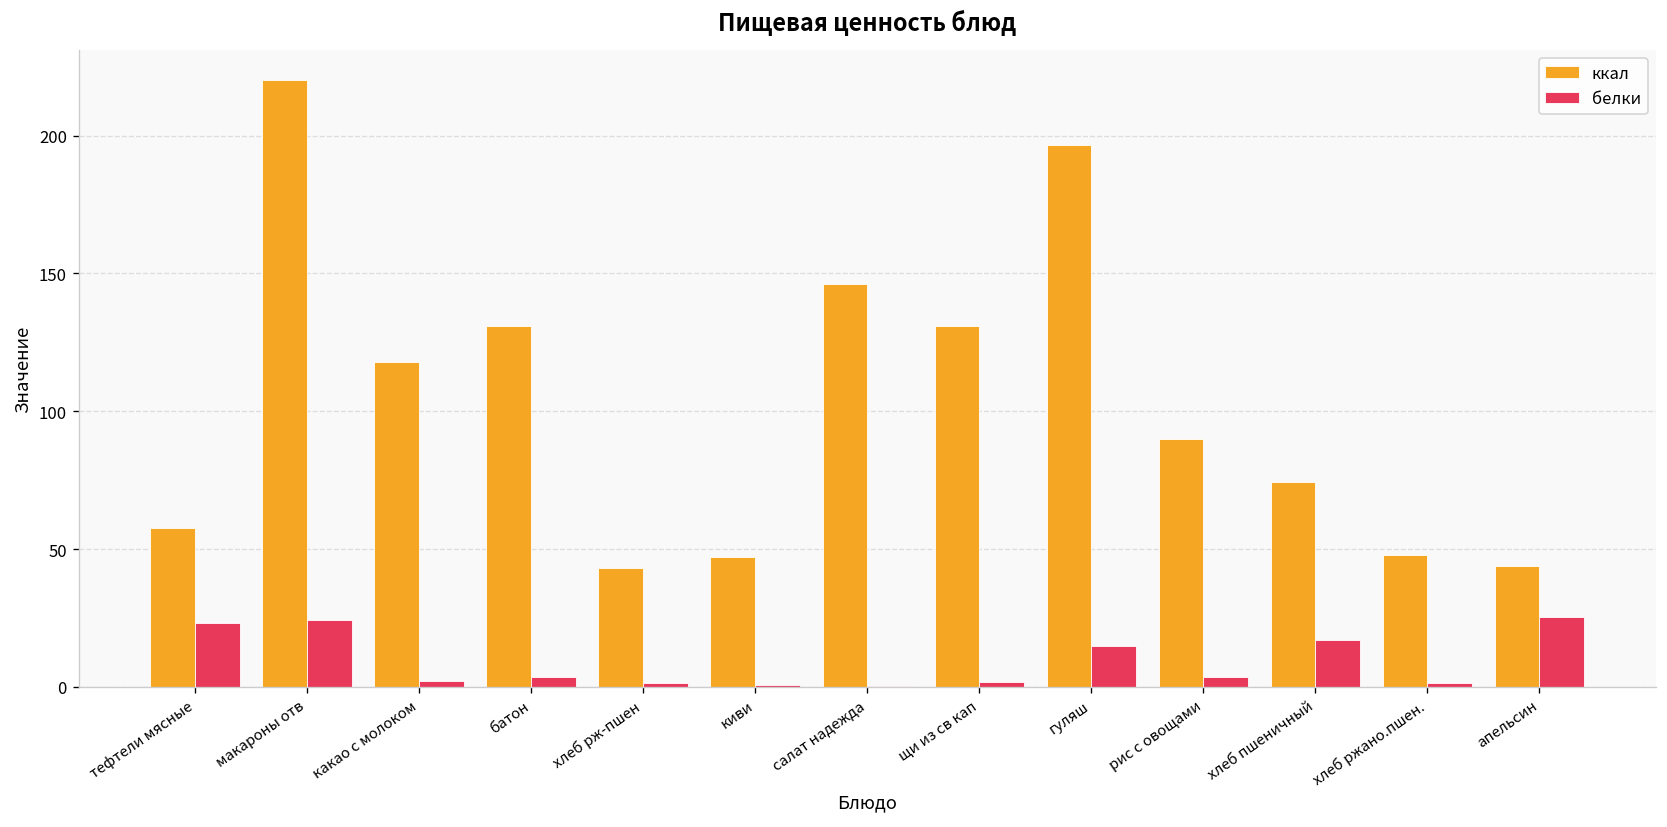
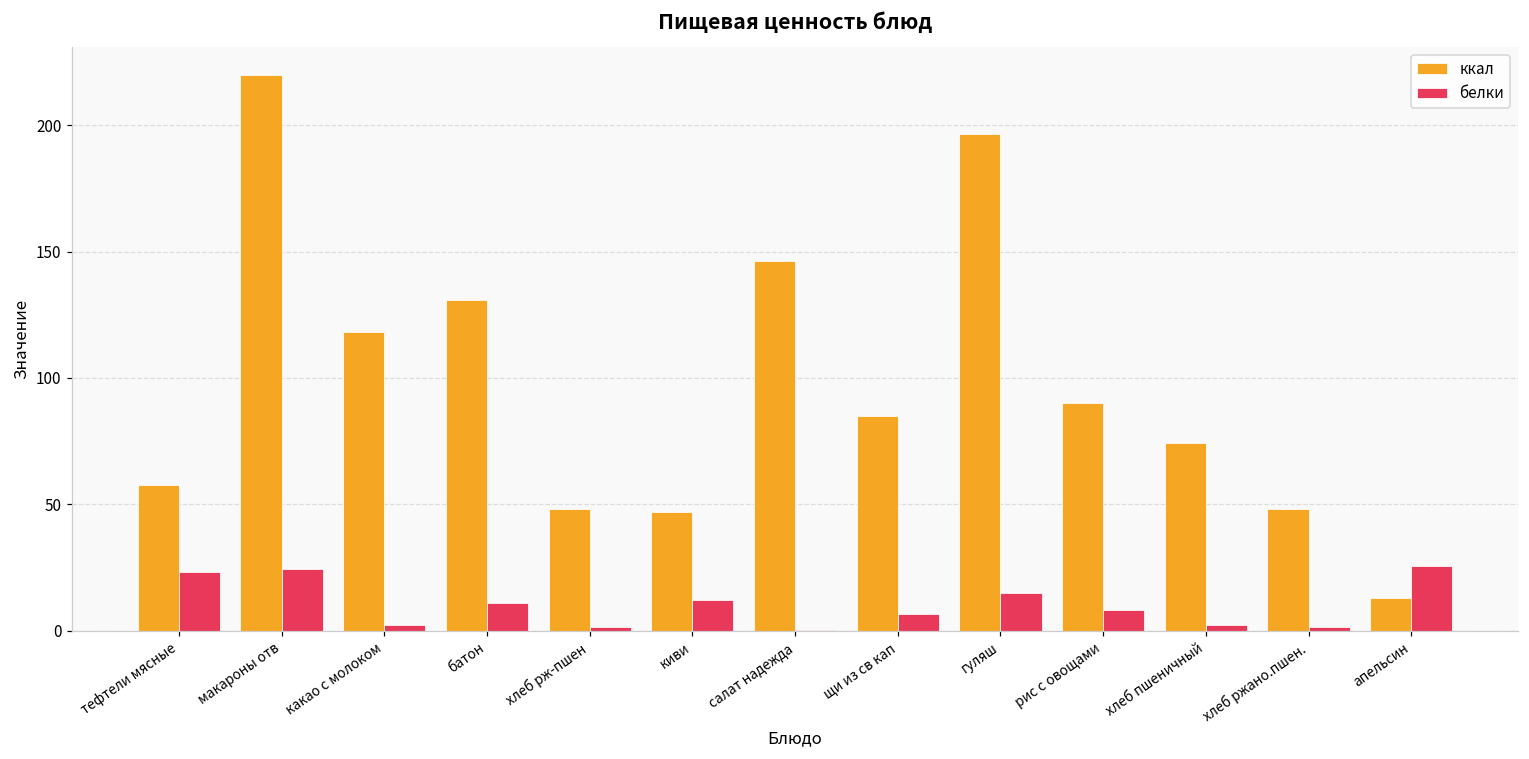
  {
    "ккал": {
      "тефтели мясные": 58,
      "макароны отв": 220,
      "какао с молоком": 118,
      "батон": 131,
-     "хлеб рж-пшен": 43,
+     "хлеб рж-пшен": 48,
      "киви": 47,
      "салат надежда": 146,
-     "щи из св кап": 131,
+     "щи из св кап": 85,
      "гуляш": 197,
      "рис с овощами": 90,
      "хлеб пшеничный": 74,
      "хлеб ржано.пшен.": 48,
-     "апельсин": 44
+     "апельсин": 13
    },
    "белки": {
      "тефтели мясные": 23,
      "макароны отв": 24,
      "какао с молоком": 2,
-     "батон": 4,
+     "батон": 11,
      "хлеб рж-пшен": 1,
-     "киви": 1,
-     "щи из св кап": 2,
+     "киви": 12,
+     "щи из св кап": 7,
      "гуляш": 15,
-     "рис с овощами": 3,
-     "хлеб пшеничный": 17,
+     "рис с овощами": 8,
+     "хлеб пшеничный": 2,
      "хлеб ржано.пшен.": 1,
      "апельсин": 25
    }
  }
